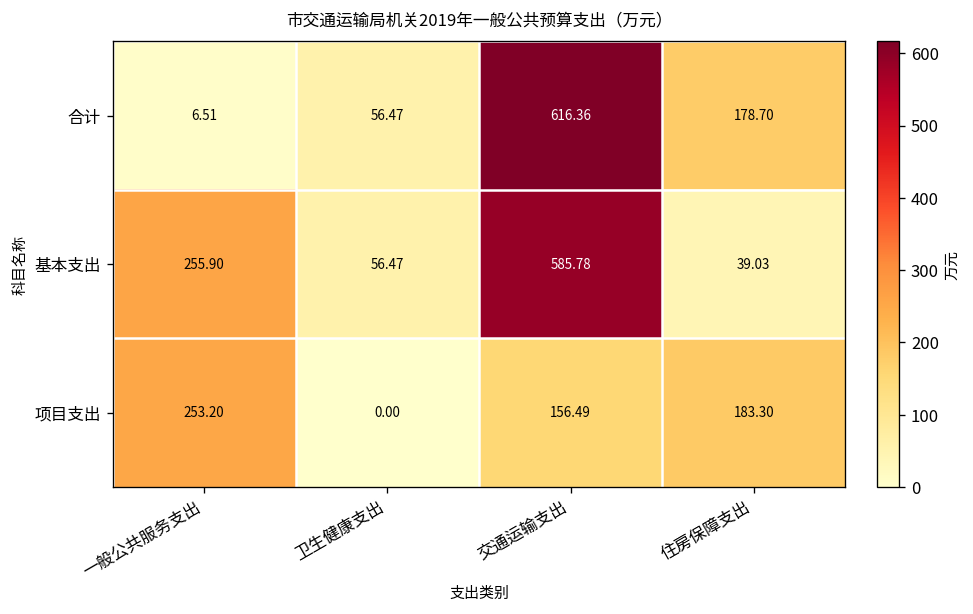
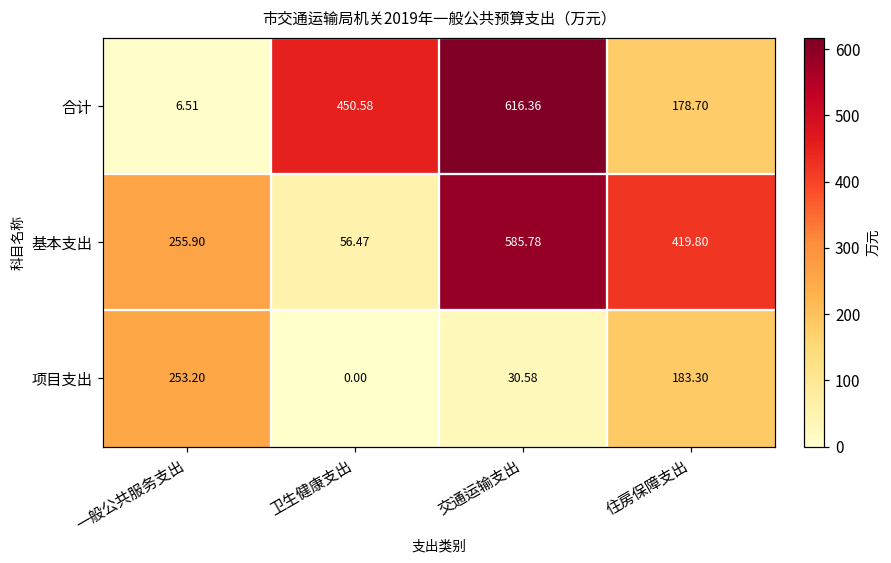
  {
    "合计": {
      "一般公共服务支出": 6.51,
-     "卫生健康支出": 56.47,
+     "卫生健康支出": 450.58,
      "交通运输支出": 616.36,
      "住房保障支出": 178.70
    },
    "基本支出": {
      "一般公共服务支出": 255.90,
      "卫生健康支出": 56.47,
      "交通运输支出": 585.78,
-     "住房保障支出": 39.03
+     "住房保障支出": 419.80
    },
    "项目支出": {
      "一般公共服务支出": 253.20,
      "卫生健康支出": 0.00,
-     "交通运输支出": 156.49,
+     "交通运输支出": 30.58,
      "住房保障支出": 183.30
    }
  }
